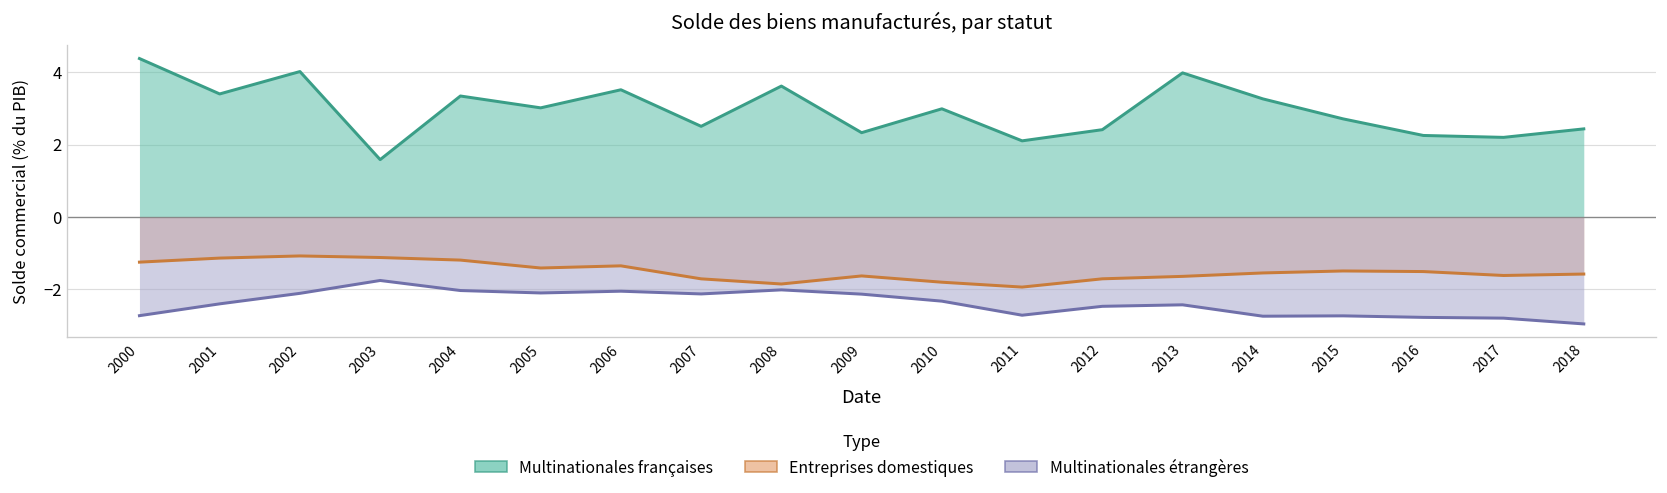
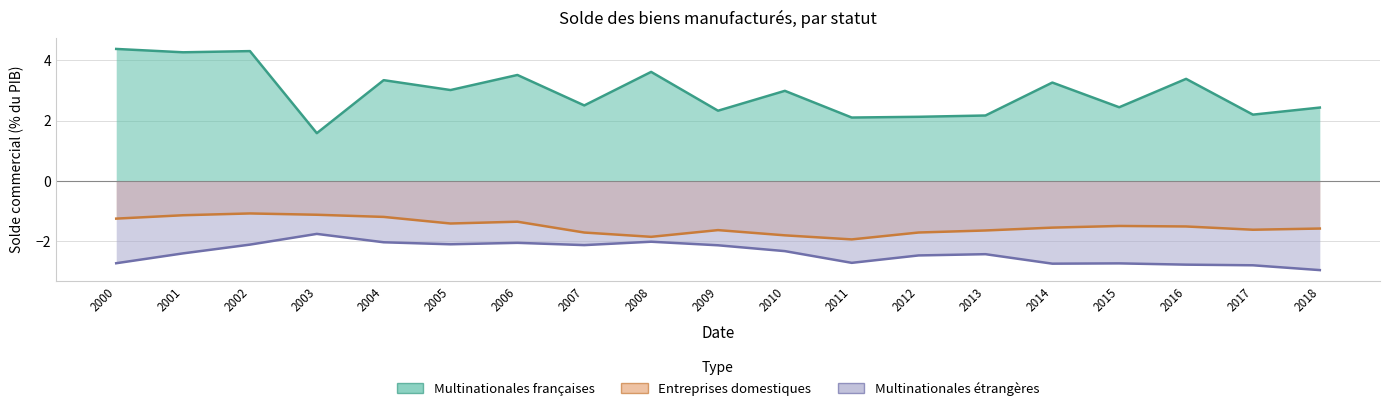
  {
    "Multinationales françaises": {
      "2000": 4.4,
-     "2001": 3.4,
-     "2002": 4.0,
+     "2001": 4.3,
+     "2002": 4.3,
      "2003": 1.6,
      "2004": 3.3,
      "2005": 3.0,
      "2006": 3.5,
      "2007": 2.5,
      "2008": 3.6,
      "2009": 2.3,
      "2010": 3.0,
      "2011": 2.1,
-     "2012": 2.4,
-     "2013": 4.0,
+     "2012": 2.1,
+     "2013": 2.2,
      "2014": 3.3,
-     "2015": 2.7,
-     "2016": 2.3,
+     "2015": 2.4,
+     "2016": 3.4,
      "2017": 2.2,
      "2018": 2.4
    }
  }
